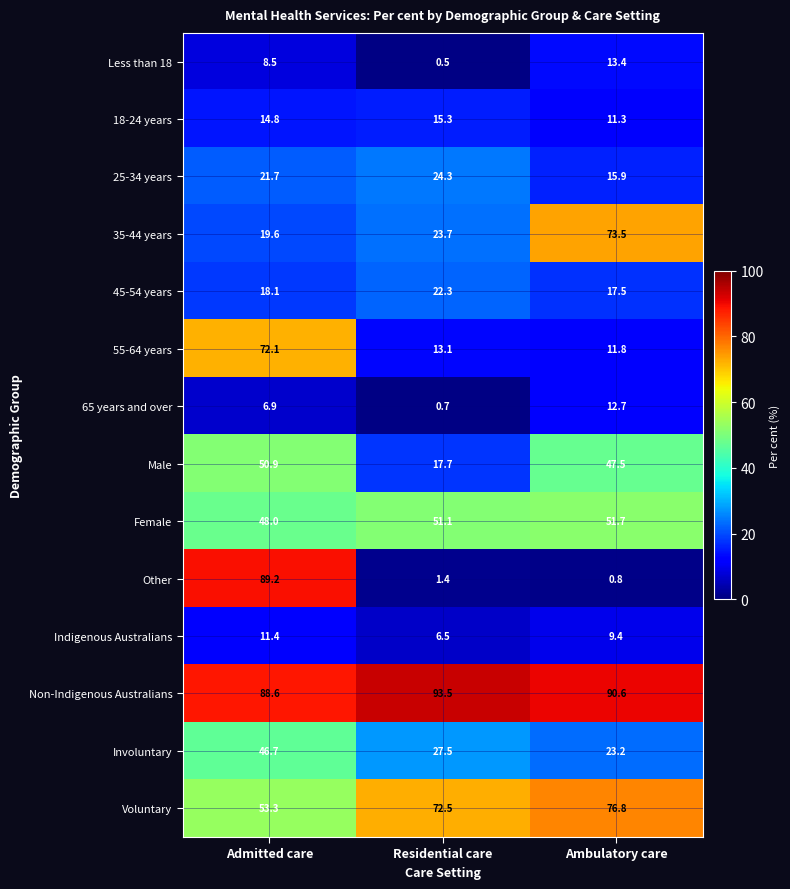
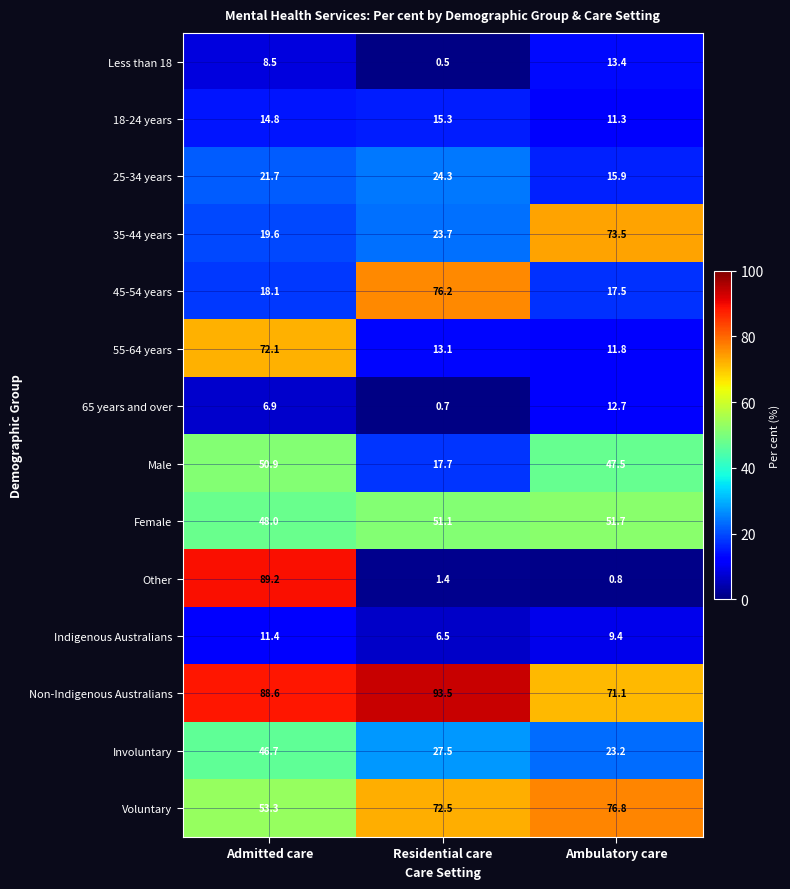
  {
    "Less than 18": {
      "Admitted care": 8.5,
      "Residential care": 0.5,
      "Ambulatory care": 13.4
    },
    "18-24 years": {
      "Admitted care": 14.8,
      "Residential care": 15.3,
      "Ambulatory care": 11.3
    },
    "25-34 years": {
      "Admitted care": 21.7,
      "Residential care": 24.3,
      "Ambulatory care": 15.9
    },
    "35-44 years": {
      "Admitted care": 19.6,
      "Residential care": 23.7,
      "Ambulatory care": 73.5
    },
    "45-54 years": {
      "Admitted care": 18.1,
-     "Residential care": 22.3,
+     "Residential care": 76.2,
      "Ambulatory care": 17.5
    },
    "55-64 years": {
      "Admitted care": 72.1,
      "Residential care": 13.1,
      "Ambulatory care": 11.8
    },
    "65 years and over": {
      "Admitted care": 6.9,
      "Residential care": 0.7,
      "Ambulatory care": 12.7
    },
    "Male": {
      "Admitted care": 50.9,
      "Residential care": 17.7,
      "Ambulatory care": 47.5
    },
    "Female": {
      "Admitted care": 48.0,
      "Residential care": 51.1,
      "Ambulatory care": 51.7
    },
    "Other": {
      "Admitted care": 89.2,
      "Residential care": 1.4,
      "Ambulatory care": 0.8
    },
    "Indigenous Australians": {
      "Admitted care": 11.4,
      "Residential care": 6.5,
      "Ambulatory care": 9.4
    },
    "Non-Indigenous Australians": {
      "Admitted care": 88.6,
      "Residential care": 93.5,
-     "Ambulatory care": 90.6
+     "Ambulatory care": 71.1
    },
    "Involuntary": {
      "Admitted care": 46.7,
      "Residential care": 27.5,
      "Ambulatory care": 23.2
    },
    "Voluntary": {
      "Admitted care": 53.3,
      "Residential care": 72.5,
      "Ambulatory care": 76.8
    }
  }
